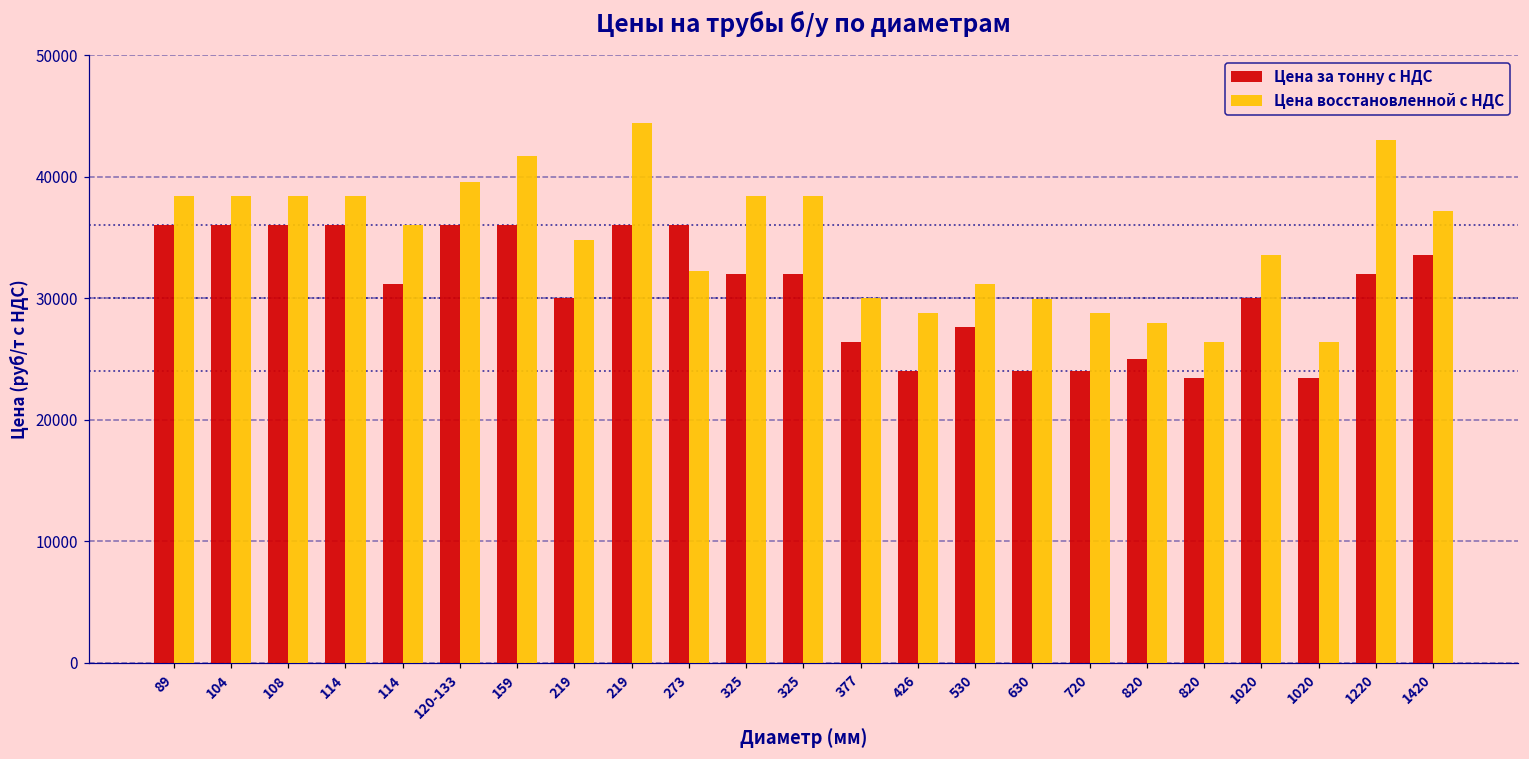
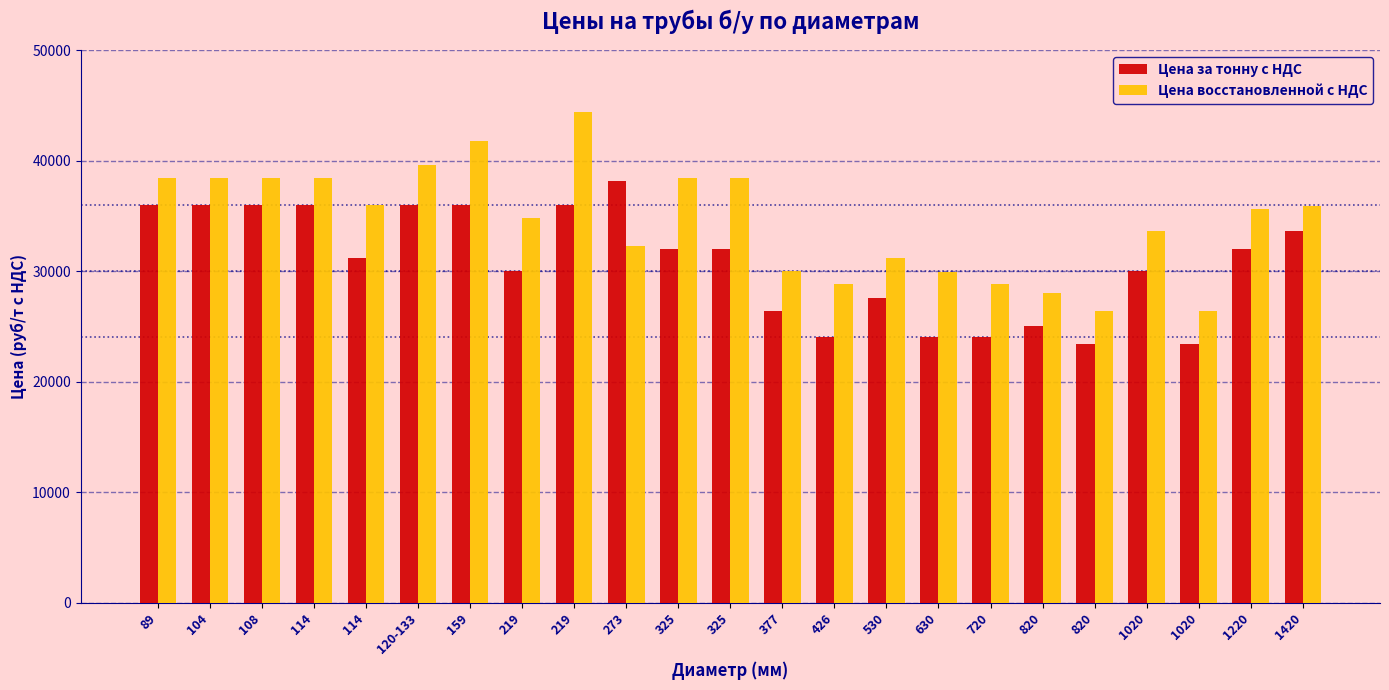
  {
    "Цена за тонну с НДС": {
      "89": 36000,
      "104": 36000,
      "108": 36000,
      "120-133": 36000,
      "159": 36000,
-     "273": 36000,
+     "273": 38200,
      "377": 26400,
      "426": 24000,
      "530": 27600,
      "630": 24000,
      "720": 24000,
      "1220": 32000,
      "1420": 33600
    },
    "Цена восстановленной с НДС": {
      "89": 38400,
      "104": 38400,
      "108": 38400,
      "120-133": 39600,
      "159": 41700,
      "273": 32300,
      "377": 30000,
      "426": 28800,
      "530": 31200,
      "630": 29900,
      "720": 28800,
-     "1220": 43100,
-     "1420": 37200
+     "1220": 35600,
+     "1420": 35900
    }
  }
